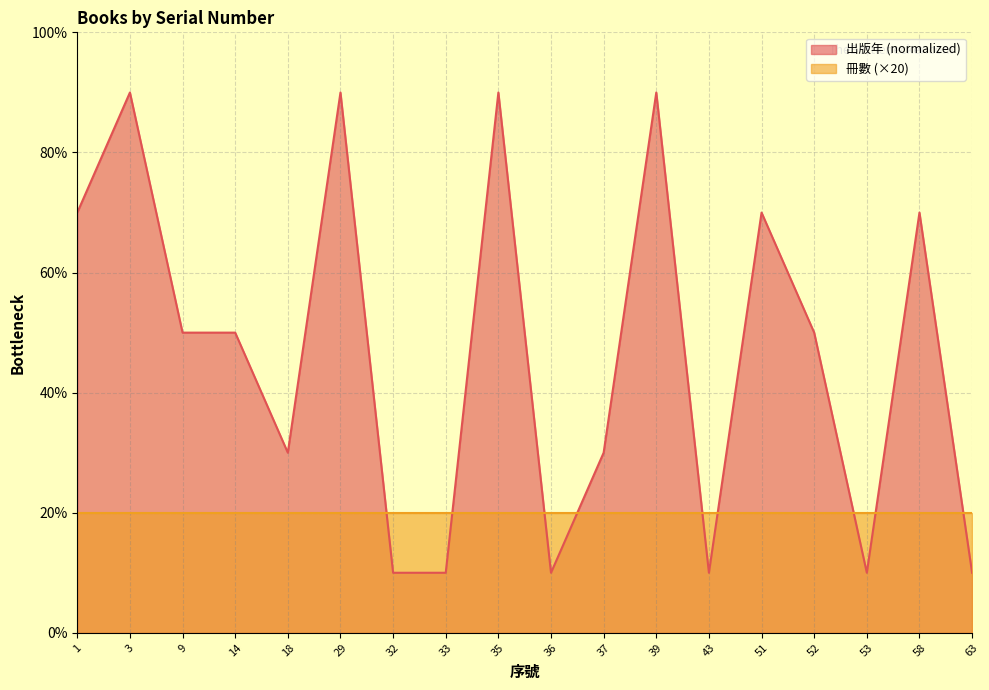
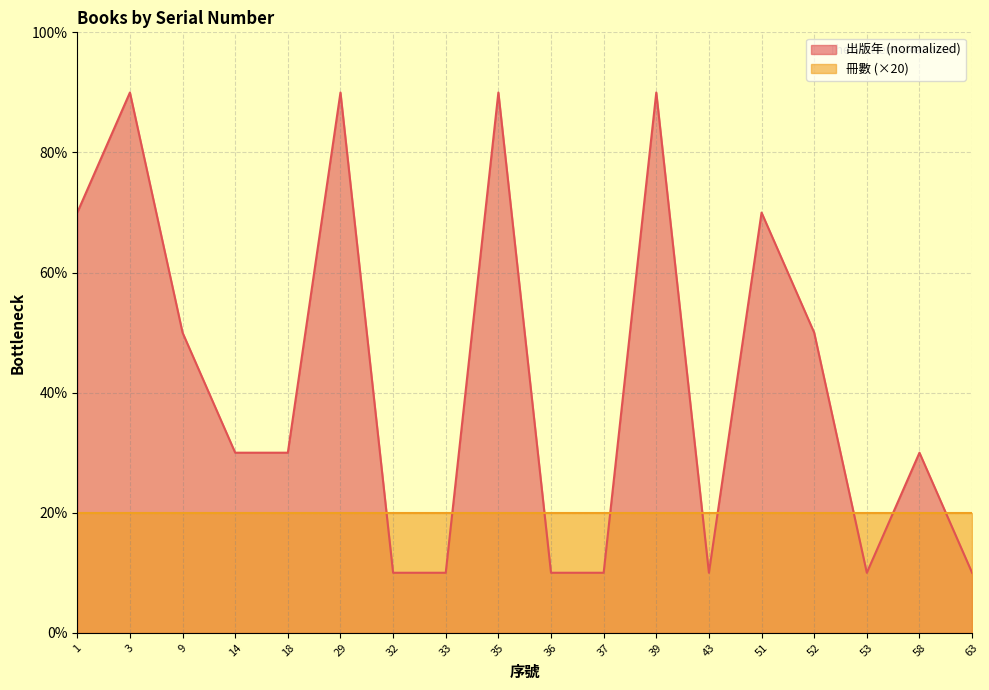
  {
    "出版年 (normalized)": {
      "1": "70%",
      "3": "90%",
      "9": "50%",
-     "14": "50%",
+     "14": "30%",
      "18": "30%",
      "29": "90%",
      "32": "10%",
      "33": "10%",
      "35": "90%",
      "36": "10%",
-     "37": "30%",
+     "37": "10%",
      "39": "90%",
      "43": "10%",
      "51": "70%",
      "52": "50%",
      "53": "10%",
-     "58": "70%",
+     "58": "30%",
      "63": "10%"
    },
    "冊數 (×20)": {
      "1": "20%",
      "3": "20%",
      "9": "20%",
      "14": "20%",
      "18": "20%",
      "29": "20%",
      "32": "20%",
      "33": "20%",
      "35": "20%",
      "36": "20%",
      "37": "20%",
      "39": "20%",
      "43": "20%",
      "51": "20%",
      "52": "20%",
      "53": "20%",
      "58": "20%",
      "63": "20%"
    }
  }
